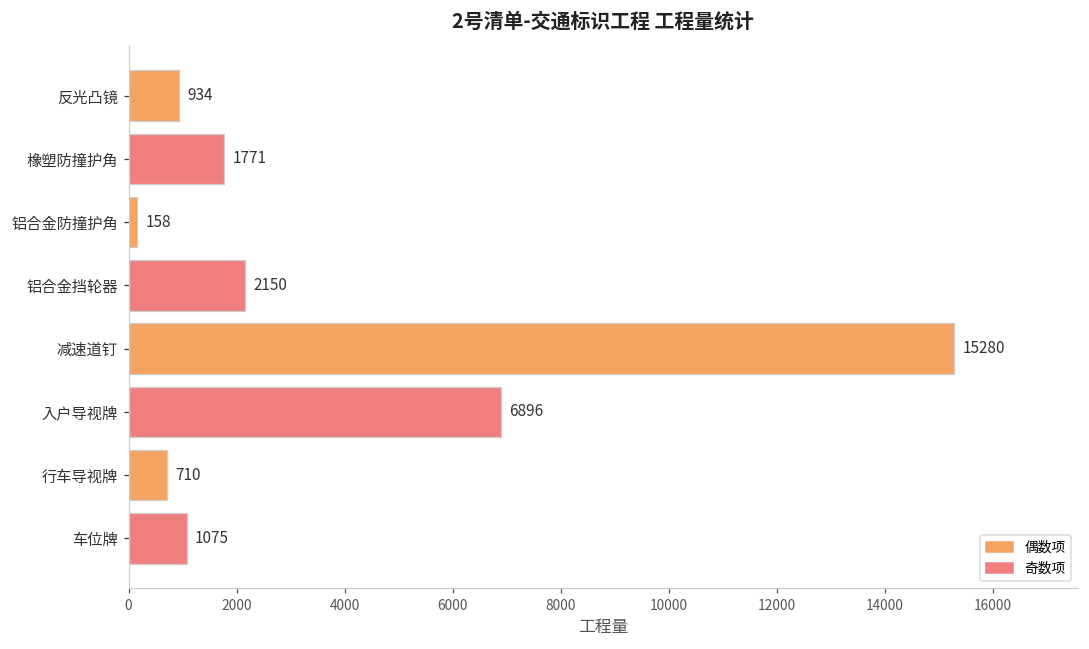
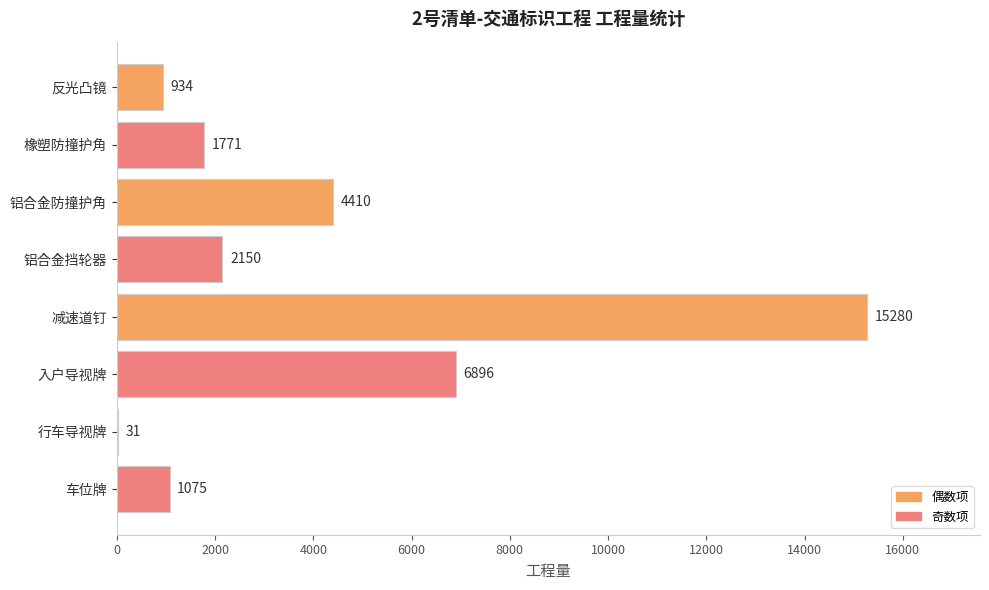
  {
    "反光凸镜": 934,
    "橡塑防撞护角": 1771,
-   "铝合金防撞护角": 158,
+   "铝合金防撞护角": 4410,
    "铝合金挡轮器": 2150,
    "减速道钉": 15280,
    "入户导视牌": 6896,
-   "行车导视牌": 710,
+   "行车导视牌": 31,
    "车位牌": 1075
  }
